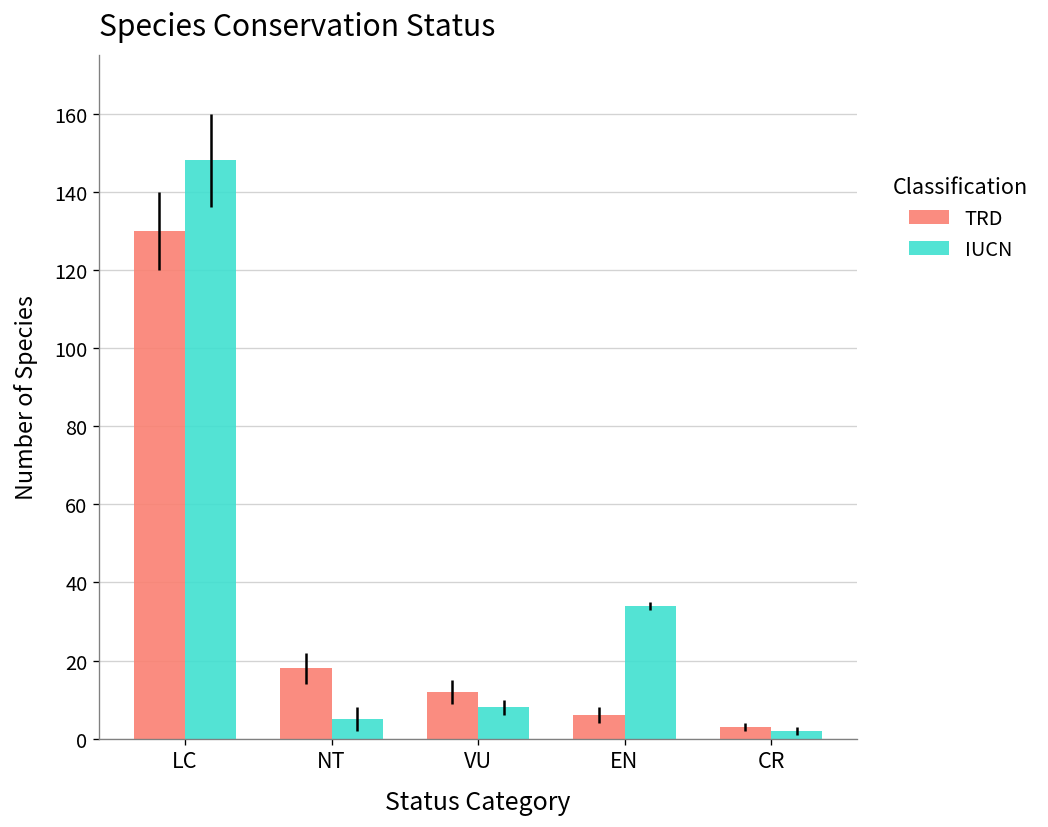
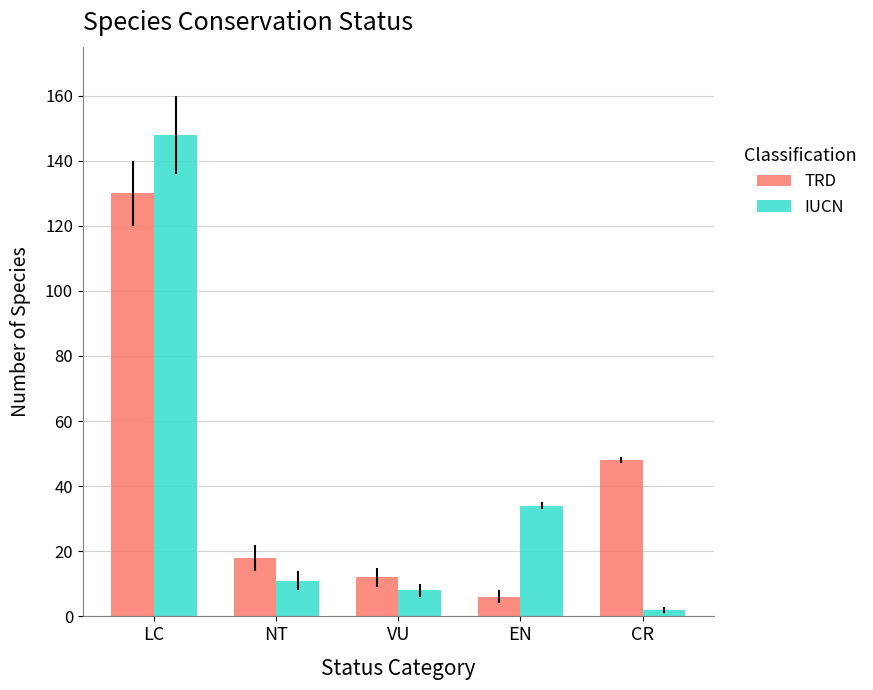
  {
    "TRD": {
      "LC": 130,
      "NT": 18,
      "VU": 12,
      "EN": 6,
-     "CR": 3
+     "CR": 48
    },
    "IUCN": {
      "LC": 148,
-     "NT": 5,
+     "NT": 11,
      "VU": 8,
      "EN": 34,
      "CR": 2
    }
  }
